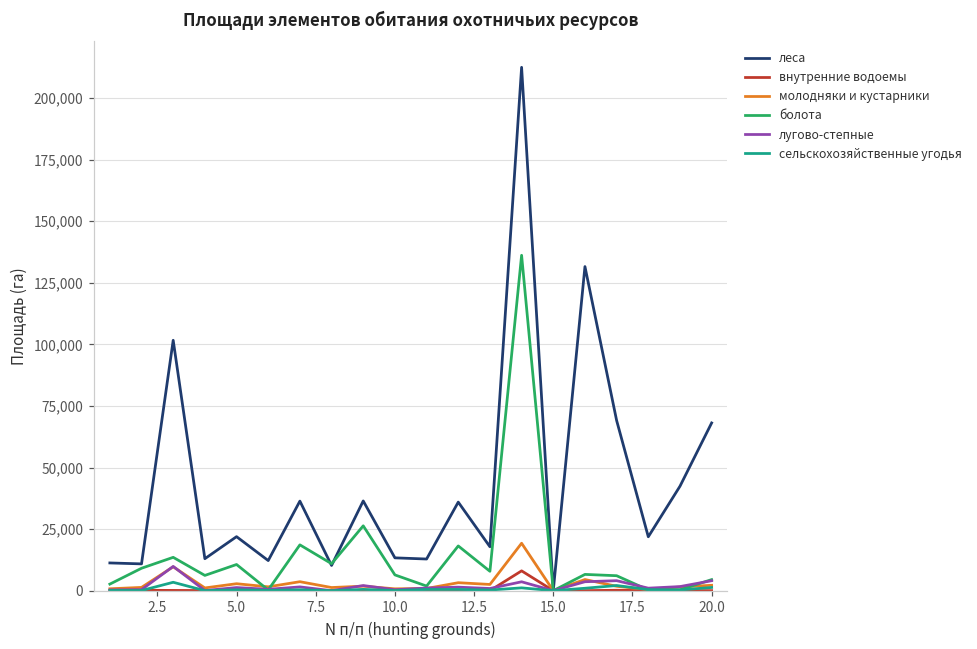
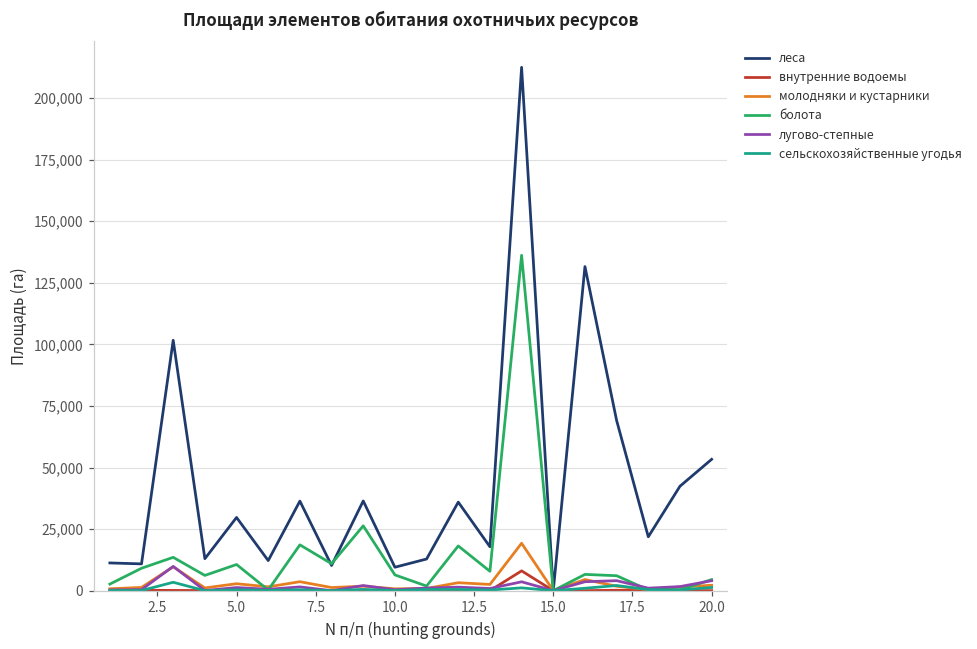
  {
    "леса": {
-     "5.0": "22,000",
-     "10.0": "13,000",
-     "20.0": "68,000"
+     "5.0": "30,000",
+     "10.0": "10,000",
+     "20.0": "53,000"
    },
    "внутренние водоемы": {
      "20.0": "0"
    },
    "молодняки и кустарники": {
      "5.0": "3,000"
    }
  }
